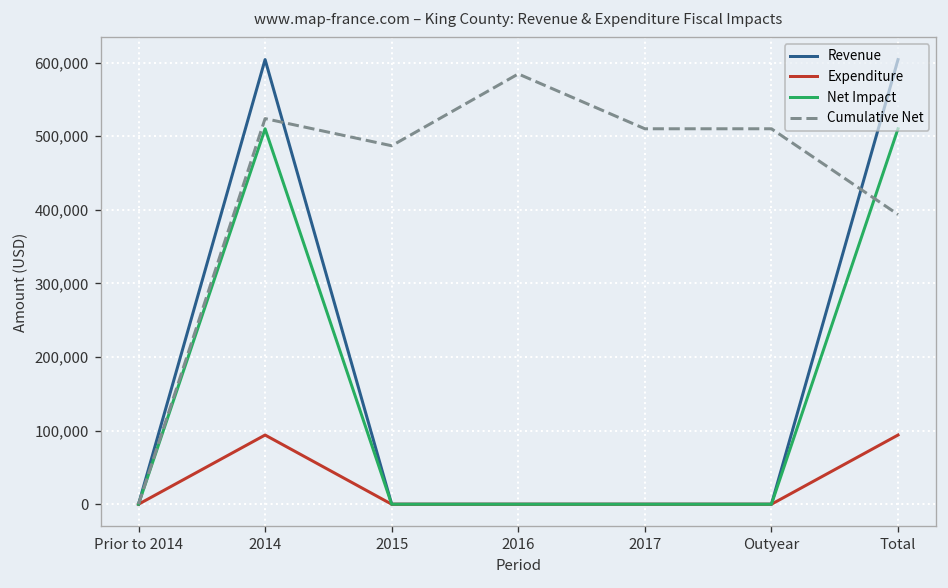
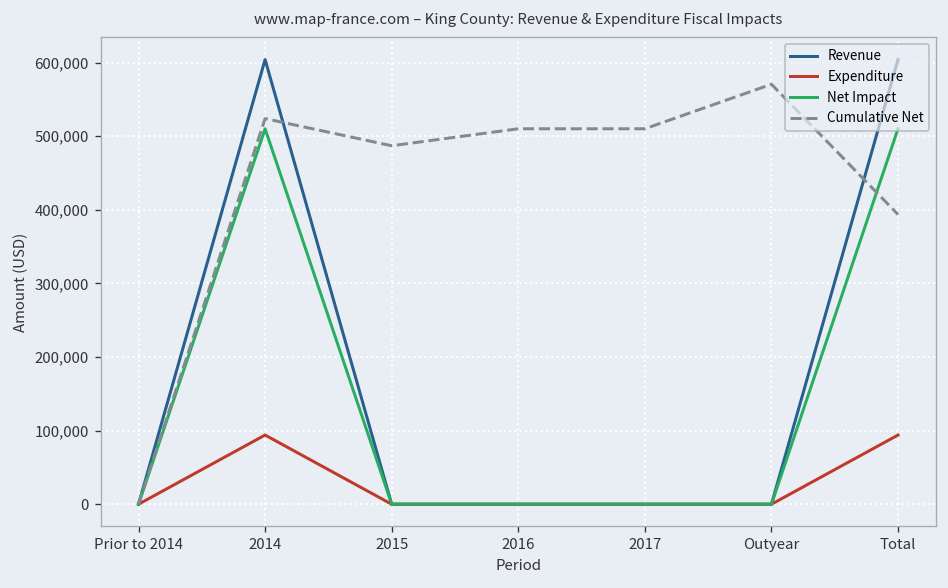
  {
    "Revenue": {
      "2014": "600,000"
    },
    "Expenditure": {
      "2014": "90,000",
      "Total": "90,000"
    },
    "Net Impact": {
      "2014": "510,000",
      "Total": "510,000"
    },
    "Cumulative Net": {
      "2014": "520,000",
      "2015": "490,000",
-     "2016": "580,000",
+     "2016": "510,000",
      "2017": "510,000",
-     "Outyear": "510,000",
+     "Outyear": "570,000",
      "Total": "390,000"
    }
  }
